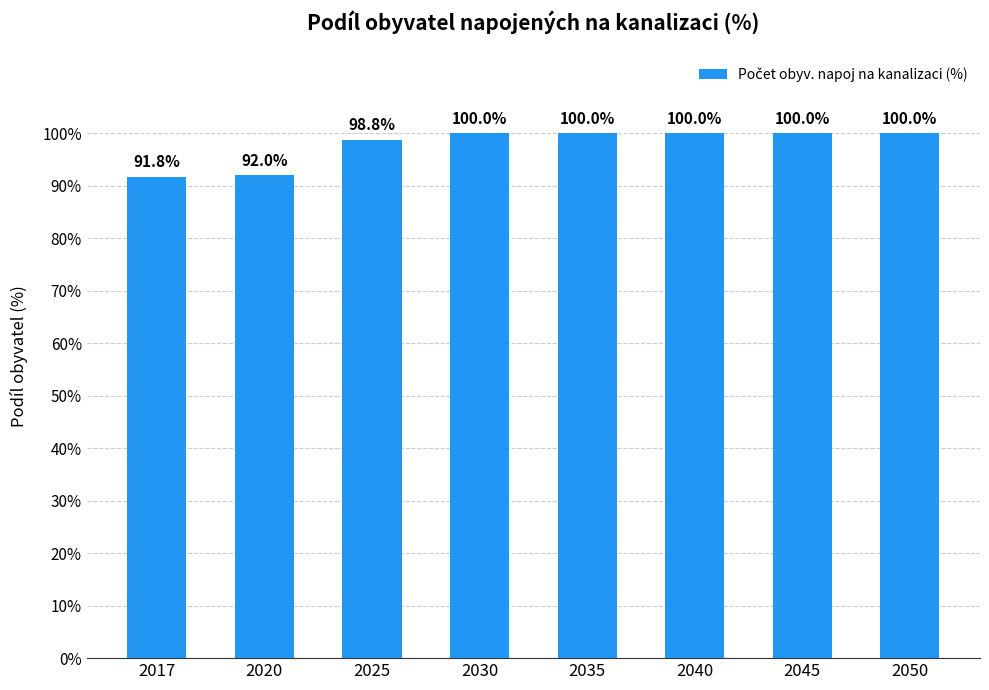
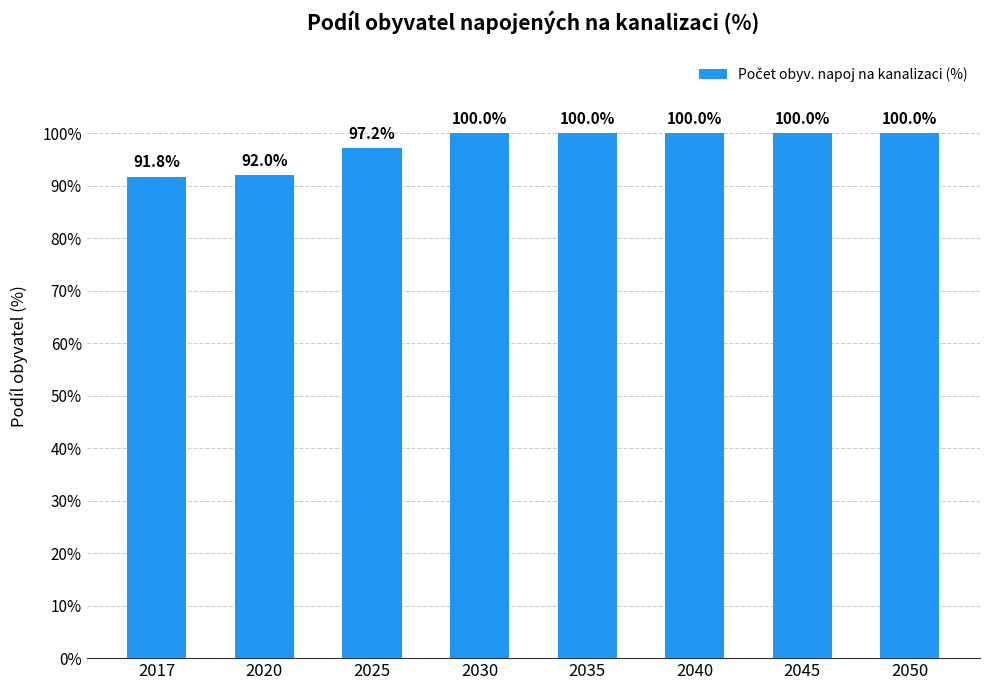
  {
    "2017": "91.8%",
    "2020": "92.0%",
-   "2025": "98.8%",
+   "2025": "97.2%",
    "2030": "100.0%",
    "2035": "100.0%",
    "2040": "100.0%",
    "2045": "100.0%",
    "2050": "100.0%"
  }
